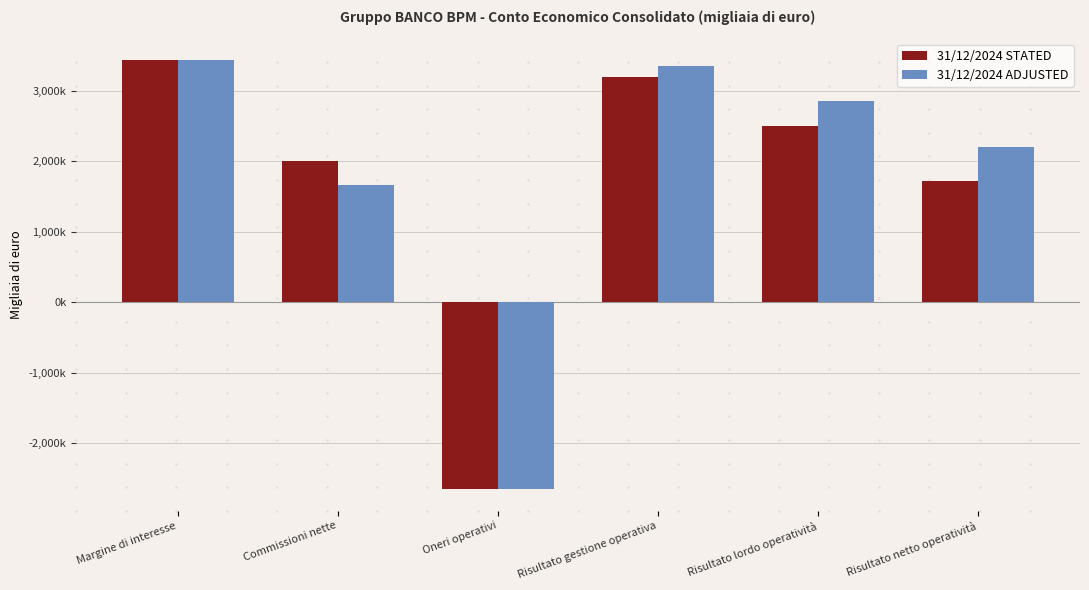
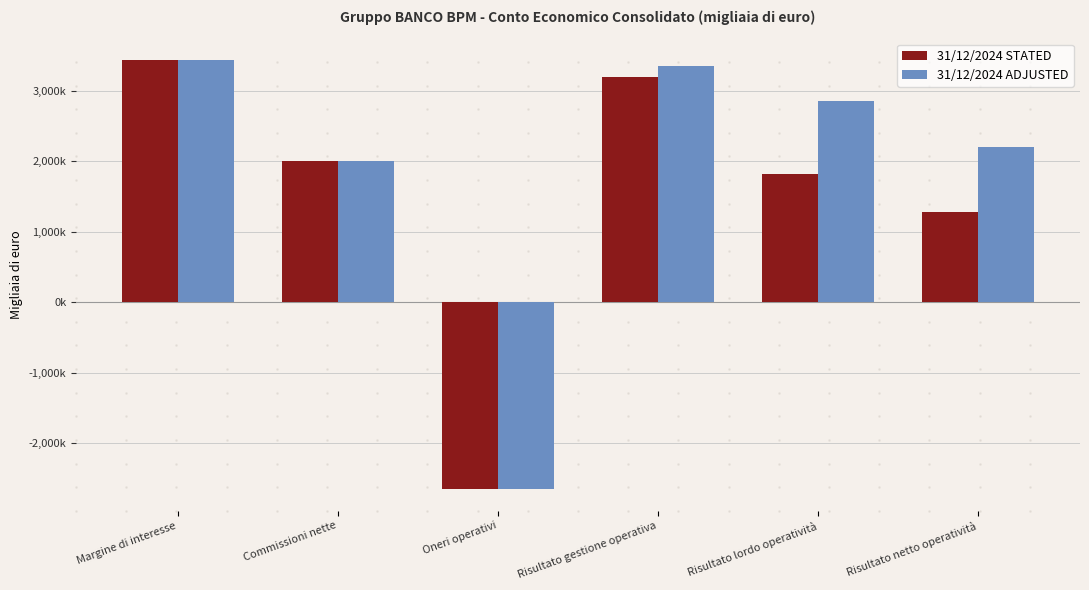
  {
    "31/12/2024 STATED": {
      "Margine di interesse": "3,400,000",
      "Commissioni nette": "2,000,000",
      "Oneri operativi": "-2,700,000",
      "Risultato gestione operativa": "3,200,000",
-     "Risultato lordo operatività": "2,500,000",
-     "Risultato netto operatività": "1,700,000"
+     "Risultato lordo operatività": "1,800,000",
+     "Risultato netto operatività": "1,300,000"
    },
    "31/12/2024 ADJUSTED": {
      "Margine di interesse": "3,400,000",
-     "Commissioni nette": "1,700,000",
+     "Commissioni nette": "2,000,000",
      "Oneri operativi": "-2,700,000",
      "Risultato gestione operativa": "3,400,000",
      "Risultato lordo operatività": "2,900,000",
      "Risultato netto operatività": "2,200,000"
    }
  }
